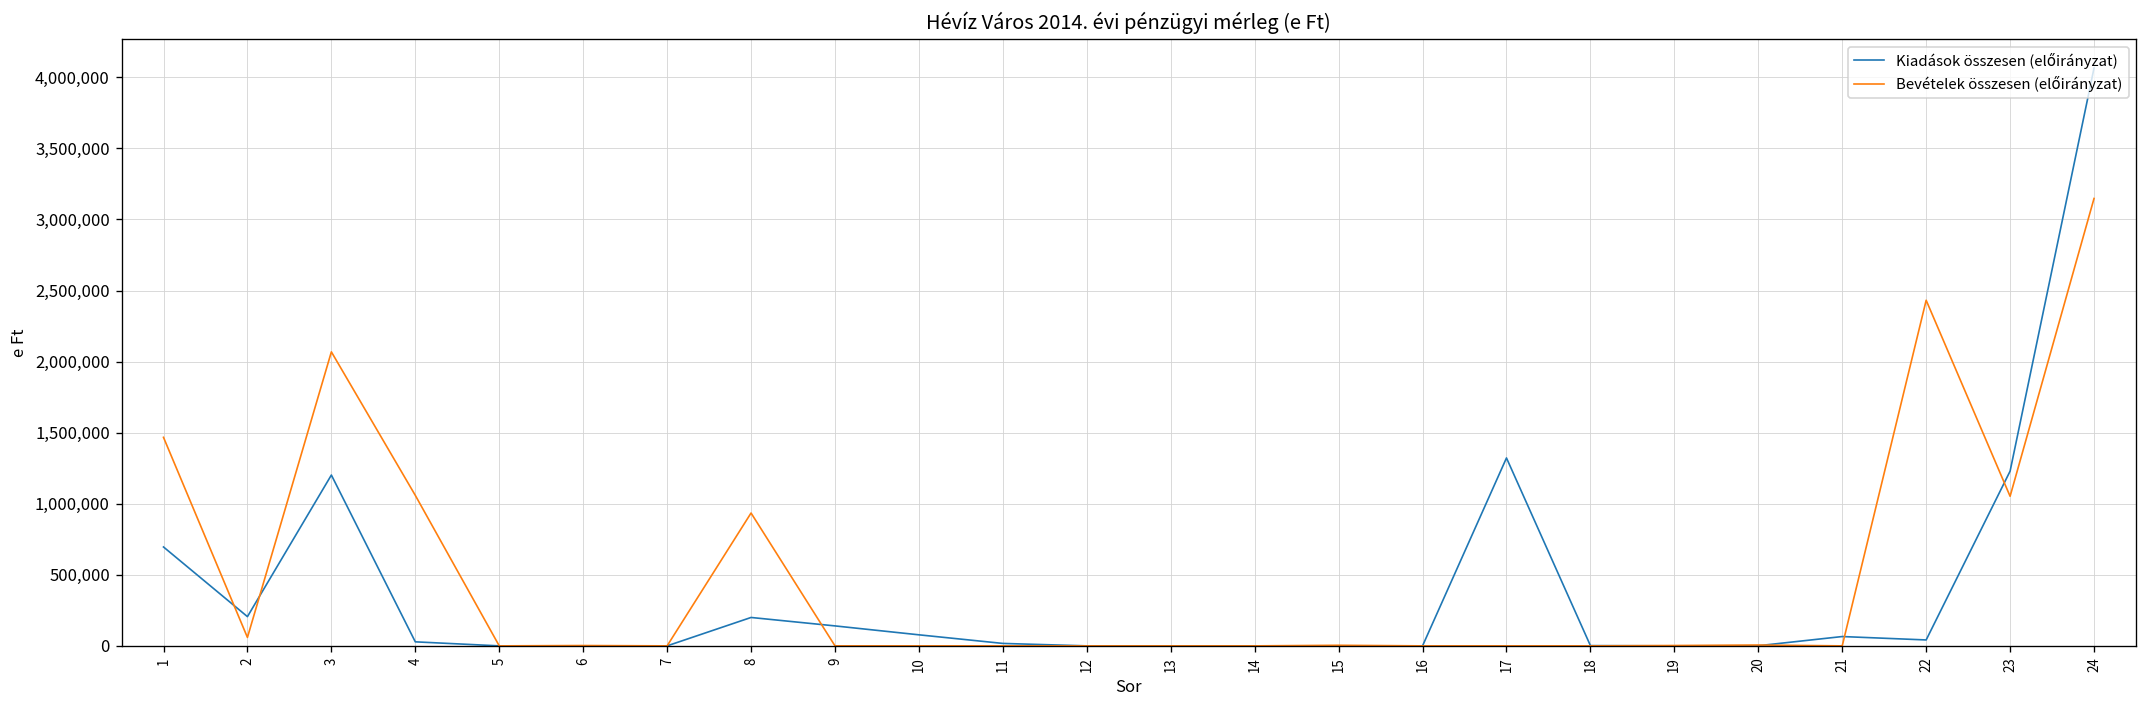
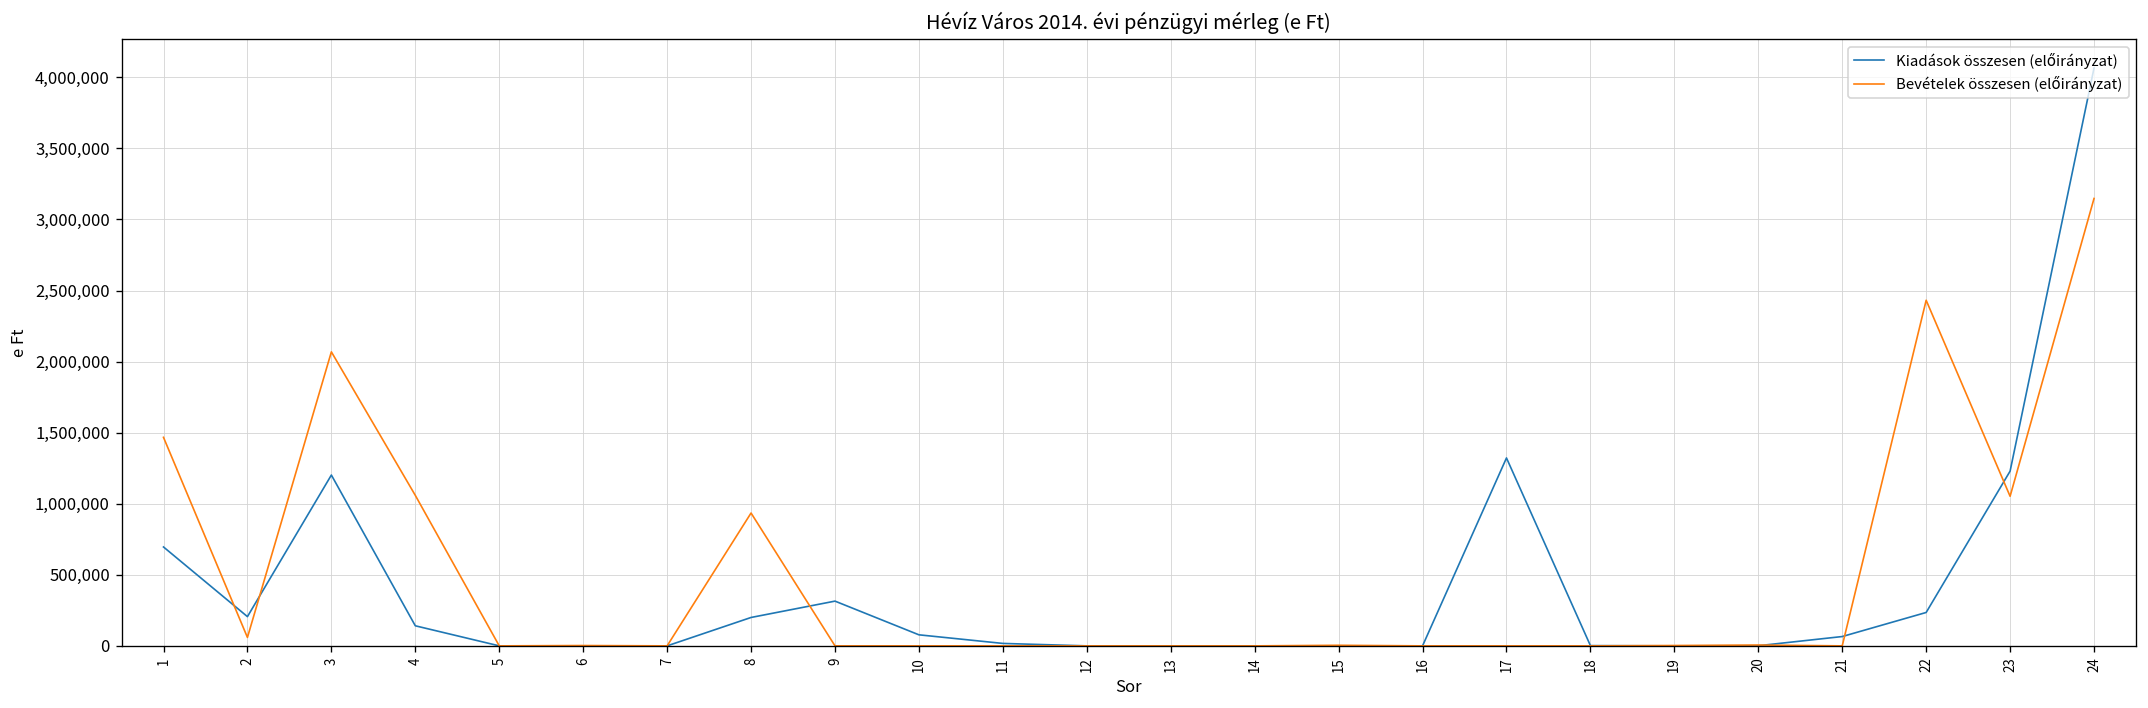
  {
    "Kiadások összesen (előirányzat)": {
      "1": "700,000",
      "2": "210,000",
      "3": "1,200,000",
-     "4": "30,000",
+     "4": "140,000",
      "8": "200,000",
-     "9": "140,000",
+     "9": "310,000",
      "10": "80,000",
      "17": "1,320,000",
      "21": "70,000",
-     "22": "40,000",
+     "22": "230,000",
      "23": "1,230,000"
    },
    "Bevételek összesen (előirányzat)": {
      "1": "1,470,000",
      "2": "60,000",
      "3": "2,070,000",
      "4": "1,060,000",
      "8": "930,000",
      "9": "0",
      "10": "0",
      "17": "0",
      "21": "0",
      "22": "2,430,000",
      "23": "1,050,000",
      "24": "3,150,000"
    }
  }
